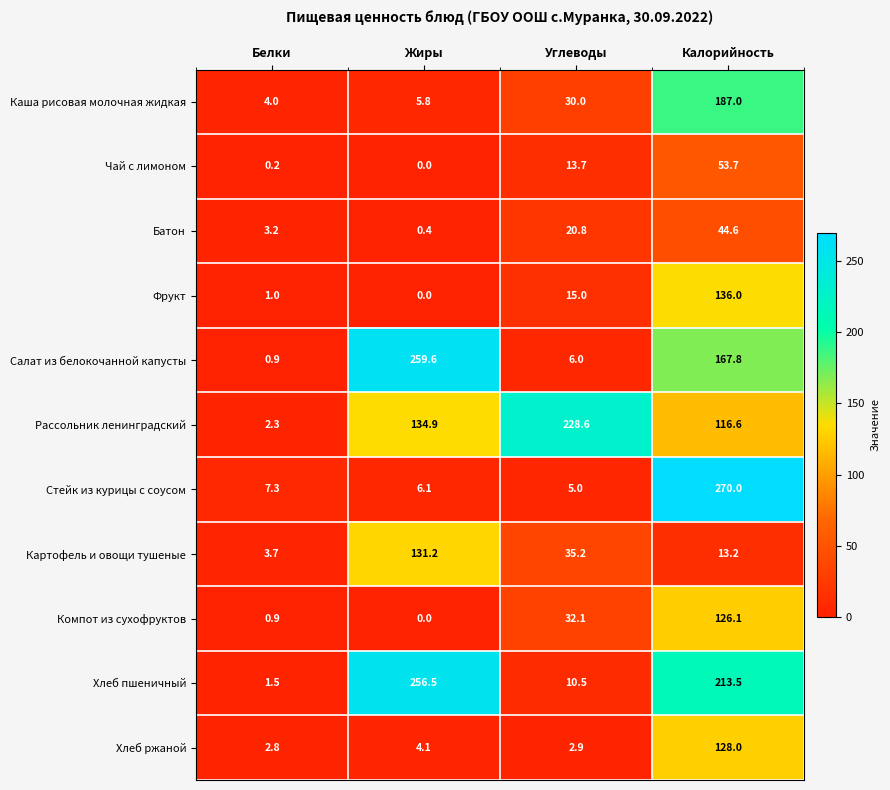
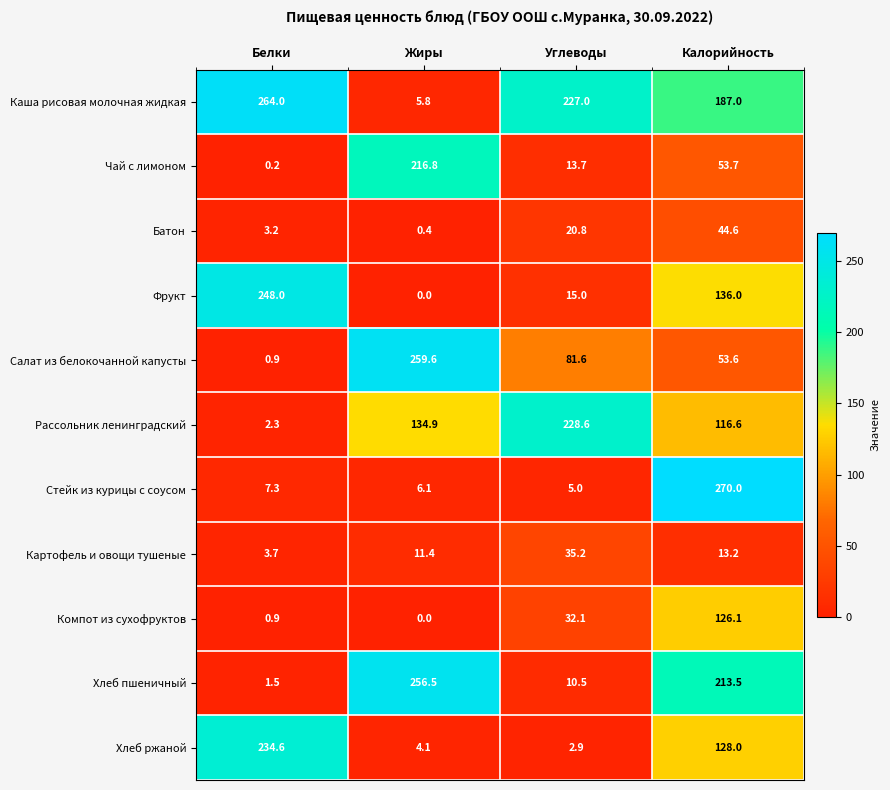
  {
    "Каша рисовая молочная жидкая": {
-     "Белки": 4.0,
+     "Белки": 264.0,
      "Жиры": 5.8,
-     "Углеводы": 30.0,
+     "Углеводы": 227.0,
      "Калорийность": 187.0
    },
    "Чай с лимоном": {
      "Белки": 0.2,
-     "Жиры": 0.0,
+     "Жиры": 216.8,
      "Углеводы": 13.7,
      "Калорийность": 53.7
    },
    "Батон": {
      "Белки": 3.2,
      "Жиры": 0.4,
      "Углеводы": 20.8,
      "Калорийность": 44.6
    },
    "Фрукт": {
-     "Белки": 1.0,
+     "Белки": 248.0,
      "Жиры": 0.0,
      "Углеводы": 15.0,
      "Калорийность": 136.0
    },
    "Салат из белокочанной капусты": {
      "Белки": 0.9,
      "Жиры": 259.6,
-     "Углеводы": 6.0,
-     "Калорийность": 167.8
+     "Углеводы": 81.6,
+     "Калорийность": 53.6
    },
    "Рассольник ленинградский": {
      "Белки": 2.3,
      "Жиры": 134.9,
      "Углеводы": 228.6,
      "Калорийность": 116.6
    },
    "Стейк из курицы с соусом": {
      "Белки": 7.3,
      "Жиры": 6.1,
      "Углеводы": 5.0,
      "Калорийность": 270.0
    },
    "Картофель и овощи тушеные": {
      "Белки": 3.7,
-     "Жиры": 131.2,
+     "Жиры": 11.4,
      "Углеводы": 35.2,
      "Калорийность": 13.2
    },
    "Компот из сухофруктов": {
      "Белки": 0.9,
      "Жиры": 0.0,
      "Углеводы": 32.1,
      "Калорийность": 126.1
    },
    "Хлеб пшеничный": {
      "Белки": 1.5,
      "Жиры": 256.5,
      "Углеводы": 10.5,
      "Калорийность": 213.5
    },
    "Хлеб ржаной": {
-     "Белки": 2.8,
+     "Белки": 234.6,
      "Жиры": 4.1,
      "Углеводы": 2.9,
      "Калорийность": 128.0
    }
  }
